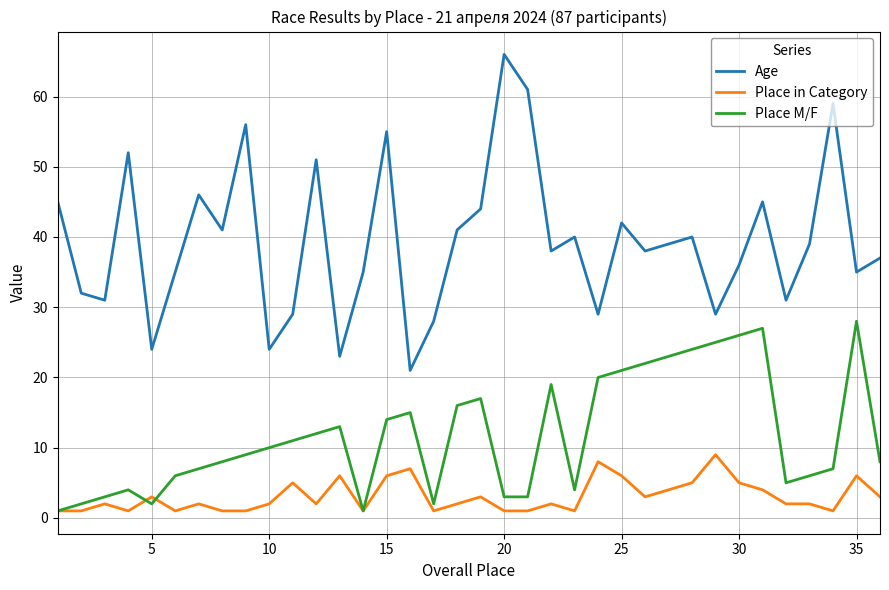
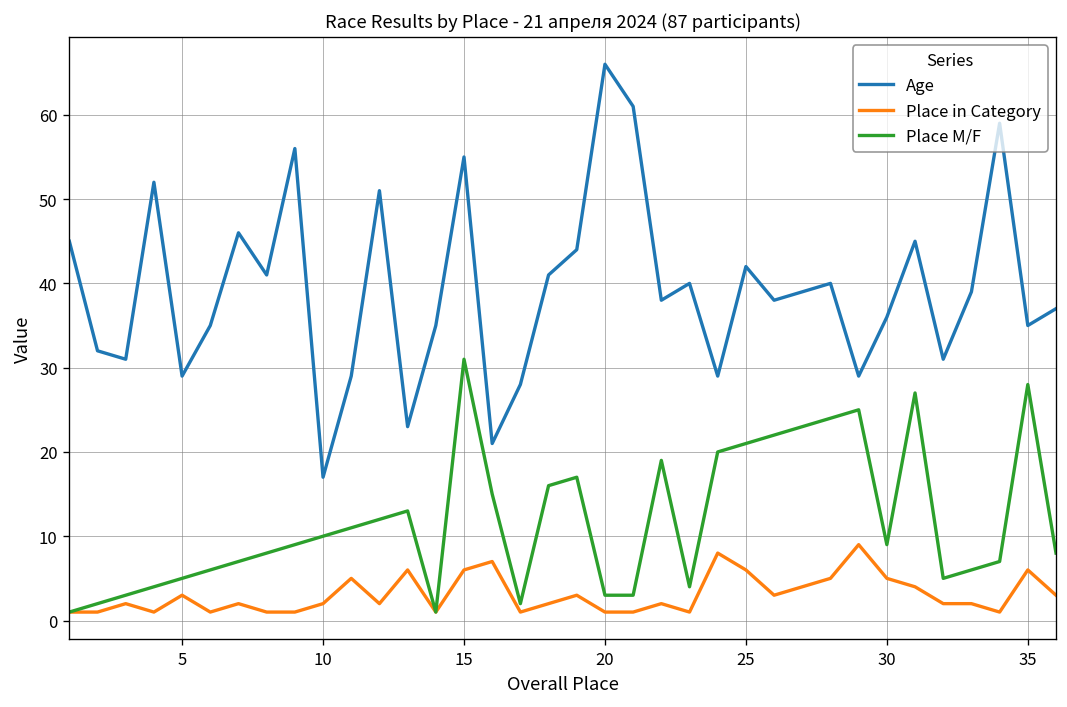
  {
    "Age": {
-     "5": 24,
-     "10": 24,
+     "5": 29,
+     "10": 17,
      "15": 55,
      "20": 66,
      "25": 42,
      "30": 36,
      "35": 35
    },
    "Place in Category": {
      "5": 3,
      "10": 2,
      "15": 6,
      "20": 1,
      "25": 6,
      "30": 5,
      "35": 6
    },
    "Place M/F": {
-     "5": 2,
+     "5": 5,
      "10": 10,
-     "15": 14,
+     "15": 31,
      "20": 3,
      "25": 21,
-     "30": 26,
+     "30": 9,
      "35": 28
    }
  }
